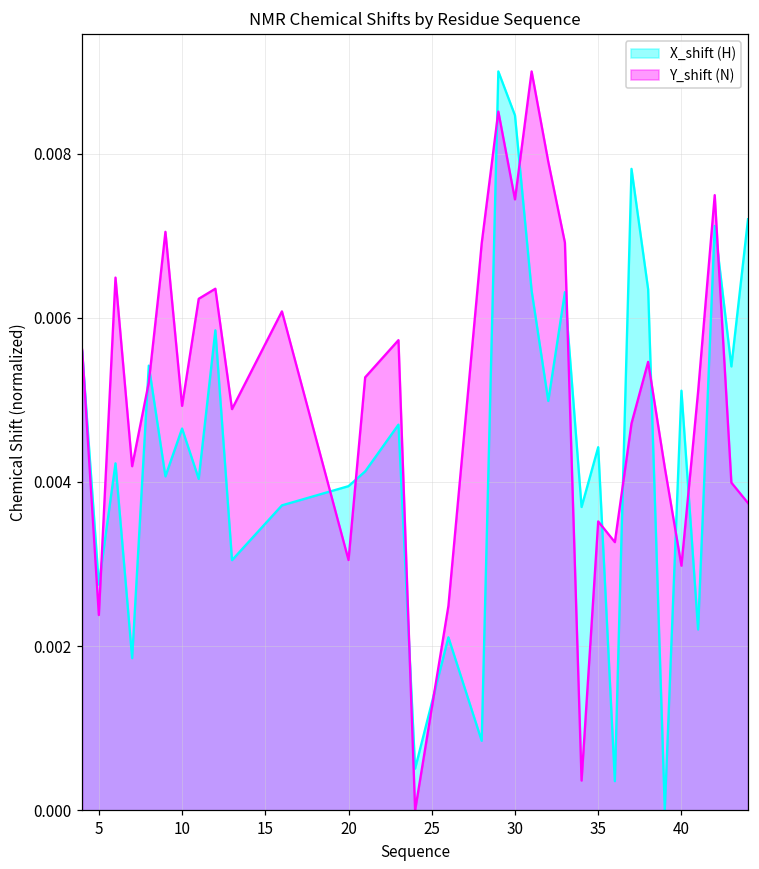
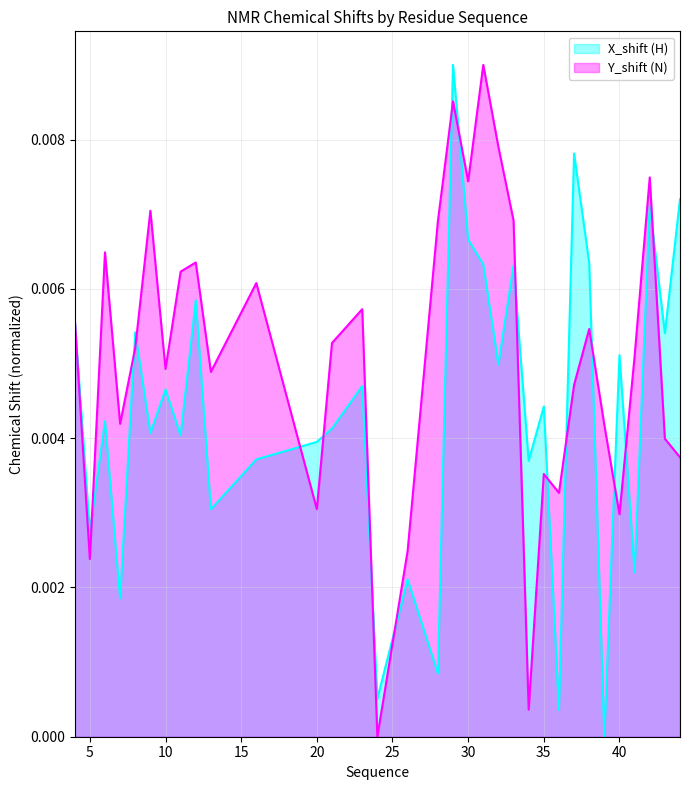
  {
    "X_shift (H)": {
      "5": 0.0027,
      "10": 0.0047,
      "20": 0.0039,
-     "30": 0.0085,
+     "30": 0.0067,
      "35": 0.0044,
      "40": 0.0051
    },
    "Y_shift (N)": {
      "5": 0.0024,
      "10": 0.0049,
      "20": 0.0030,
      "30": 0.0074,
      "35": 0.0035,
      "40": 0.0030
    }
  }
